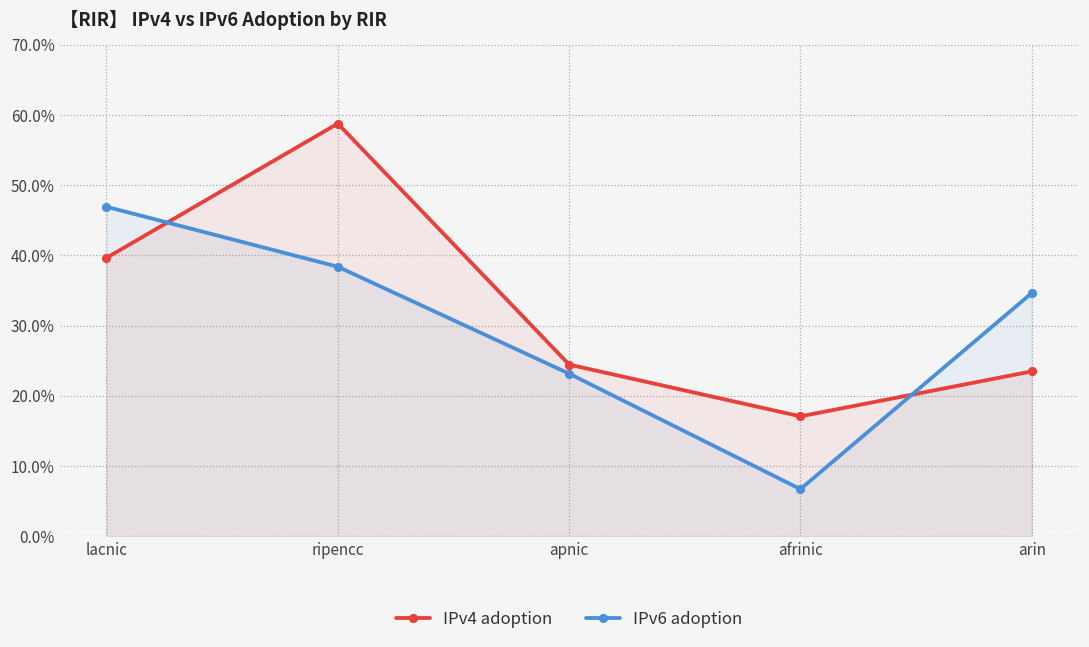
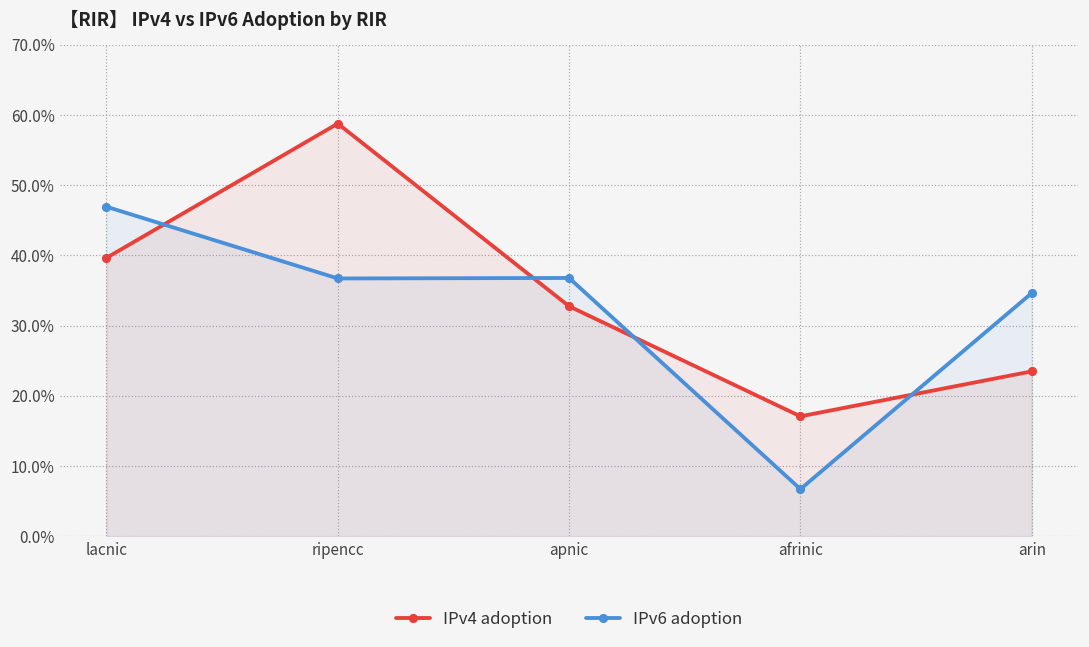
  {
    "IPv4 adoption": {
      "lacnic": "40%",
      "ripencc": "59%",
-     "apnic": "24%",
+     "apnic": "33%",
      "afrinic": "17%",
      "arin": "24%"
    },
    "IPv6 adoption": {
      "lacnic": "47%",
-     "ripencc": "38%",
-     "apnic": "23%",
+     "ripencc": "37%",
+     "apnic": "37%",
      "afrinic": "7%",
      "arin": "35%"
    }
  }
